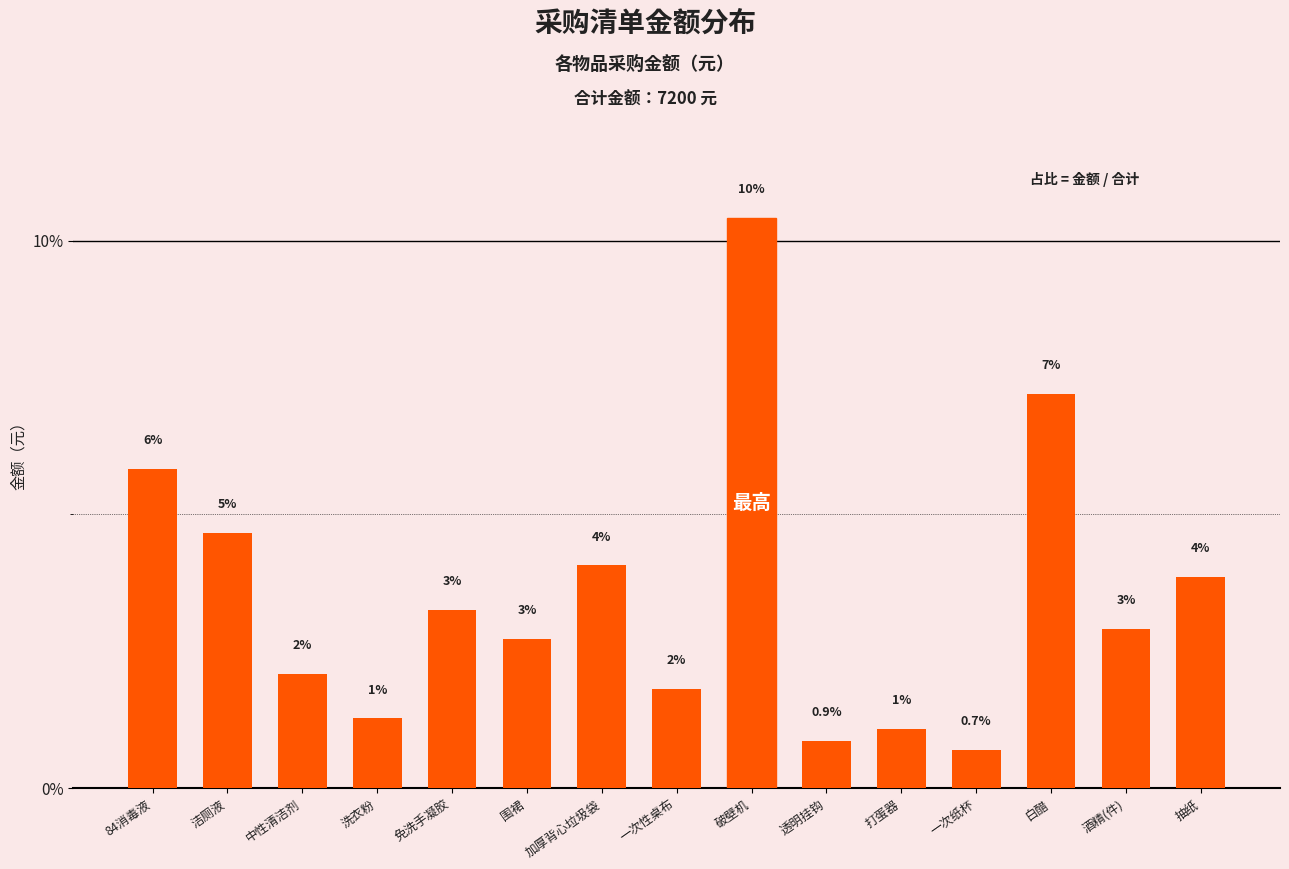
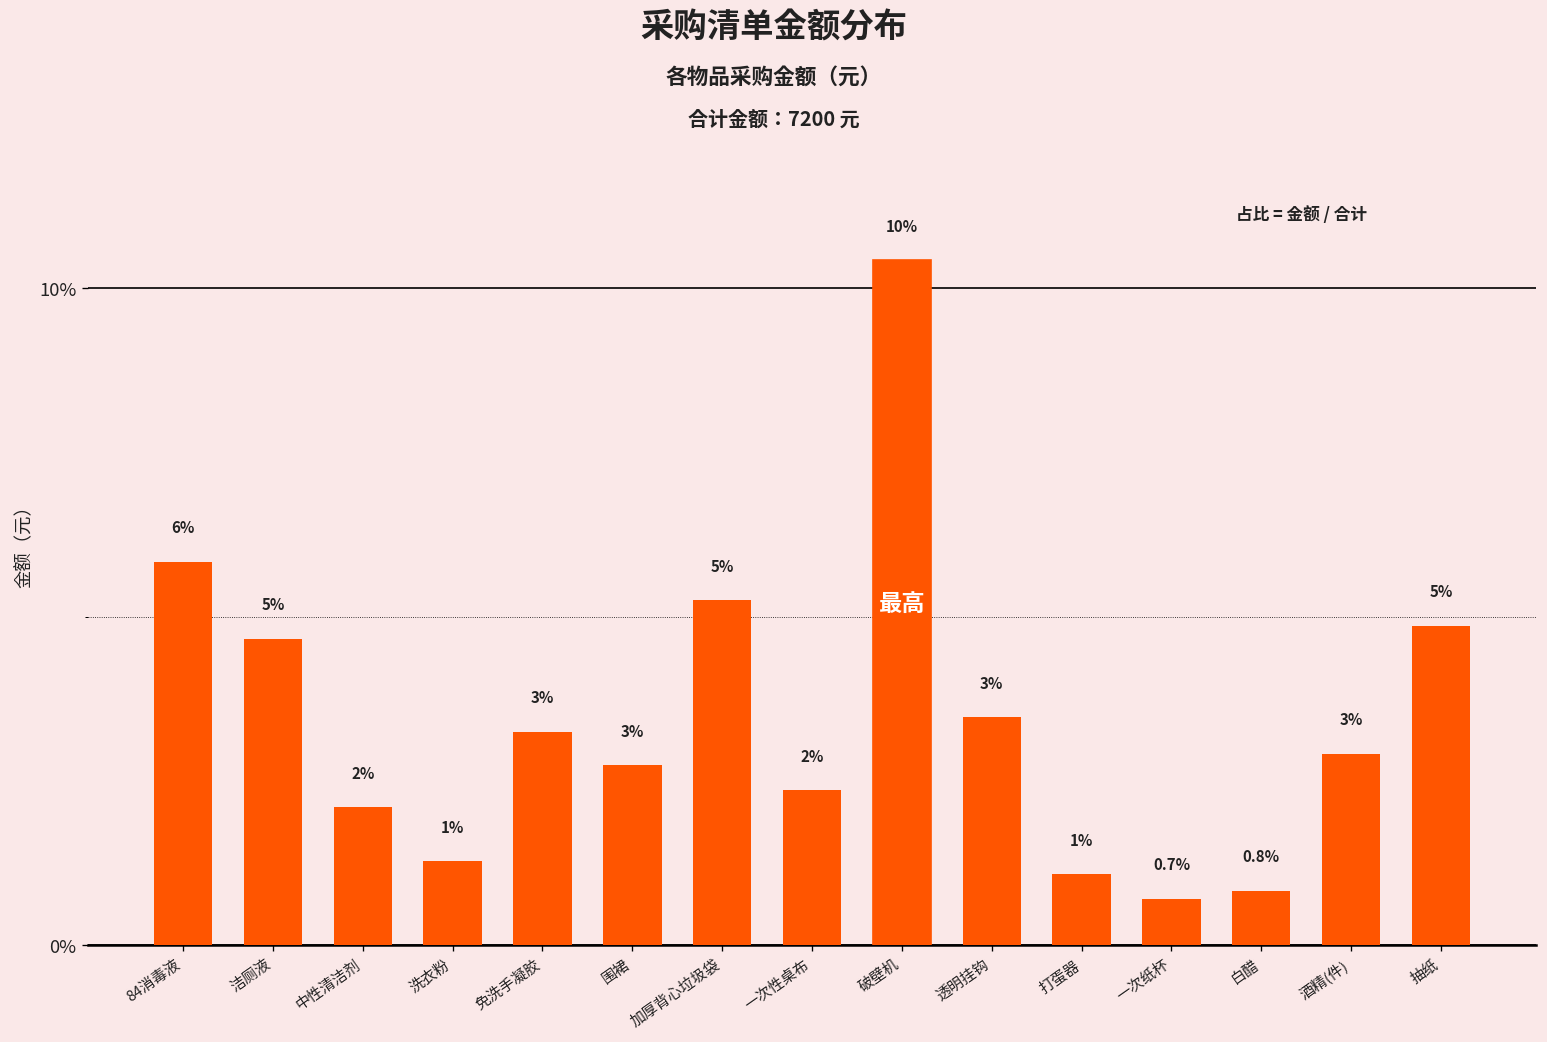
  {
    "84消毒液": "6%",
    "洁厕液": "5%",
    "中性清洁剂": "2%",
    "洗衣粉": "1%",
    "免洗手凝胶": "3%",
    "围裙": "3%",
-   "加厚背心垃圾袋": "4%",
-   "一次性桌布": "1.8%",
+   "加厚背心垃圾袋": "5%",
+   "一次性桌布": "2.4%",
    "破壁机": "10%",
-   "透明挂钩": "0.9%",
+   "透明挂钩": "3%",
    "打蛋器": "1%",
    "一次纸杯": "0.7%",
-   "白醋": "7%",
+   "白醋": "0.8%",
    "酒精(件)": "3%",
-   "抽纸": "4%"
+   "抽纸": "5%"
  }
